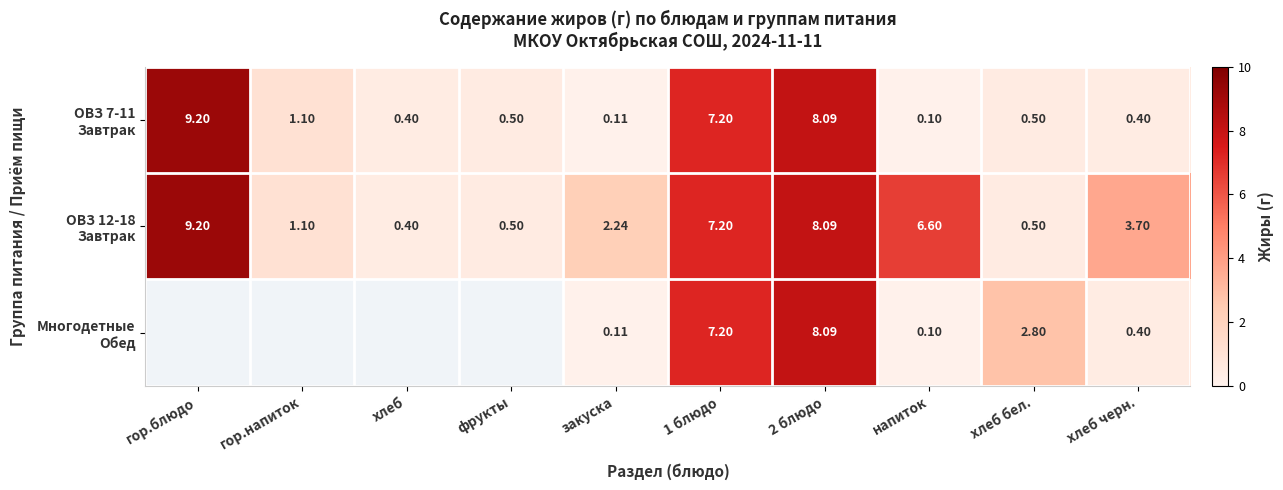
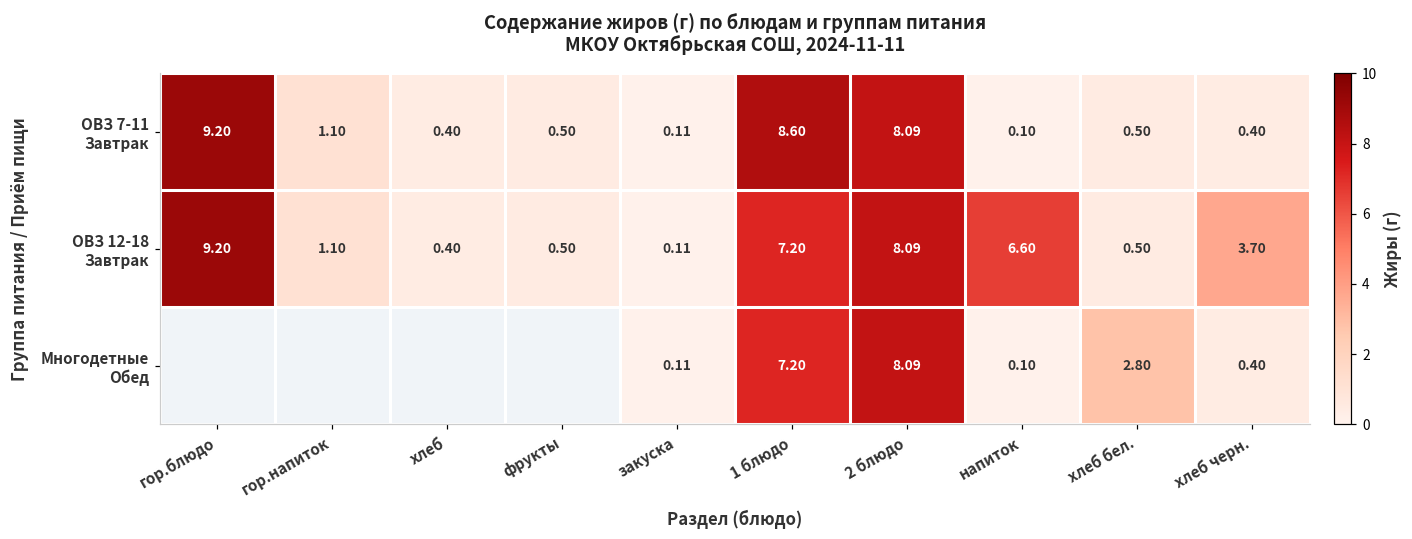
  {
    "ОВЗ 7-11 Завтрак": {
      "гор.блюдо": 9.20,
      "гор.напиток": 1.10,
      "хлеб": 0.40,
      "фрукты": 0.50,
      "закуска": 0.11,
-     "1 блюдо": 7.20,
+     "1 блюдо": 8.60,
      "2 блюдо": 8.09,
      "напиток": 0.10,
      "хлеб бел.": 0.50,
      "хлеб черн.": 0.40
    },
    "ОВЗ 12-18 Завтрак": {
      "гор.блюдо": 9.20,
      "гор.напиток": 1.10,
      "хлеб": 0.40,
      "фрукты": 0.50,
-     "закуска": 2.24,
+     "закуска": 0.11,
      "1 блюдо": 7.20,
      "2 блюдо": 8.09,
      "напиток": 6.60,
      "хлеб бел.": 0.50,
      "хлеб черн.": 3.70
    },
    "Многодетные Обед": {
      "закуска": 0.11,
      "1 блюдо": 7.20,
      "2 блюдо": 8.09,
      "напиток": 0.10,
      "хлеб бел.": 2.80,
      "хлеб черн.": 0.40
    }
  }
